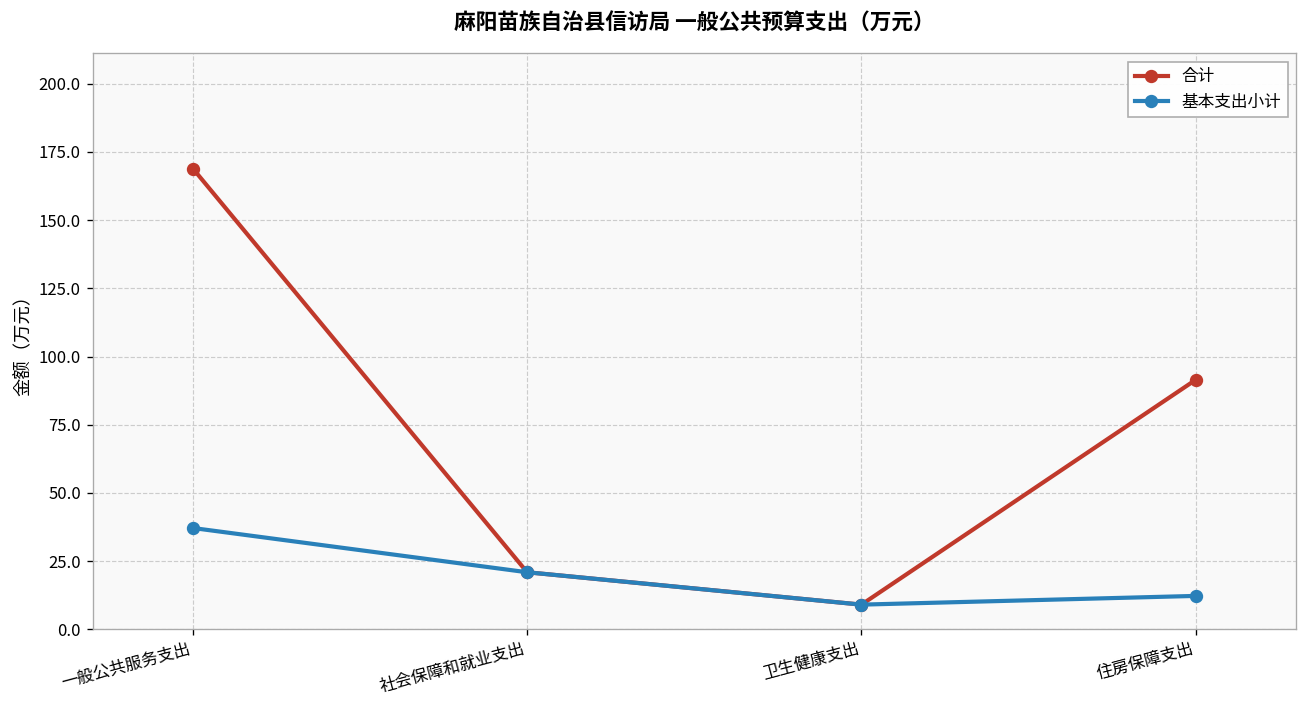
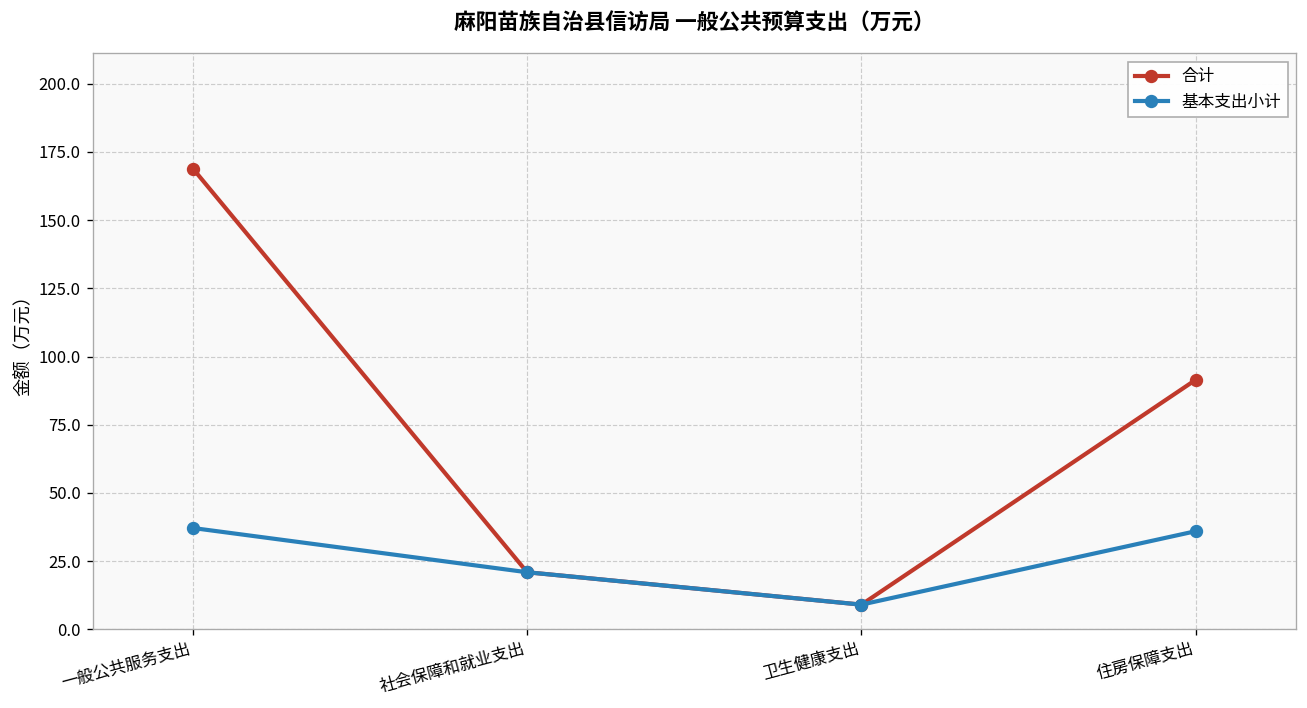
  {
    "合计": {
      "一般公共服务支出": 169,
      "住房保障支出": 91
    },
    "基本支出小计": {
      "一般公共服务支出": 37,
-     "住房保障支出": 12
+     "住房保障支出": 36
    }
  }
